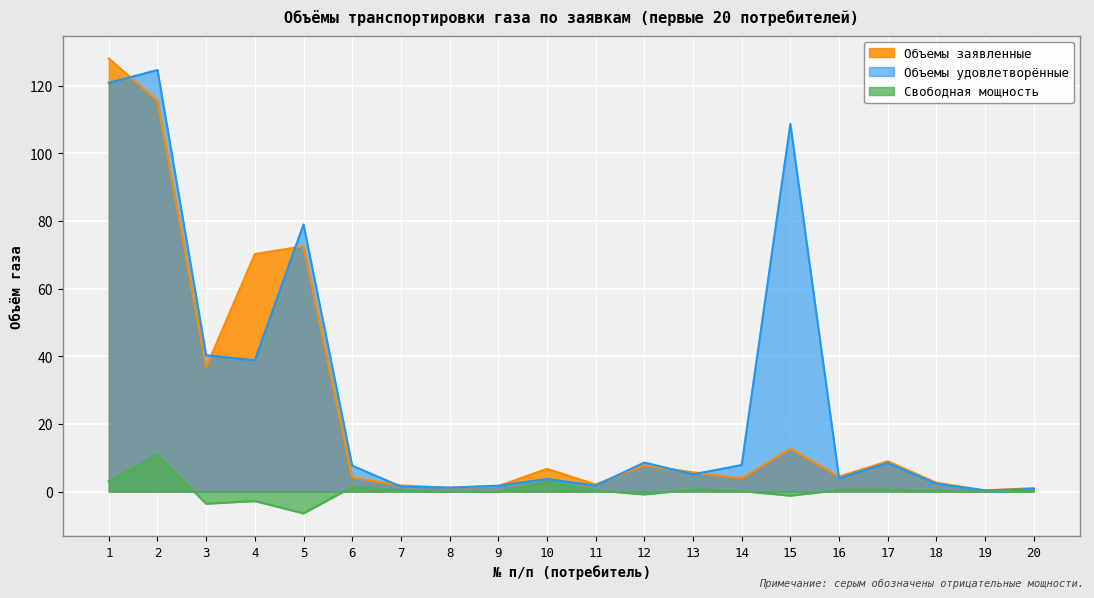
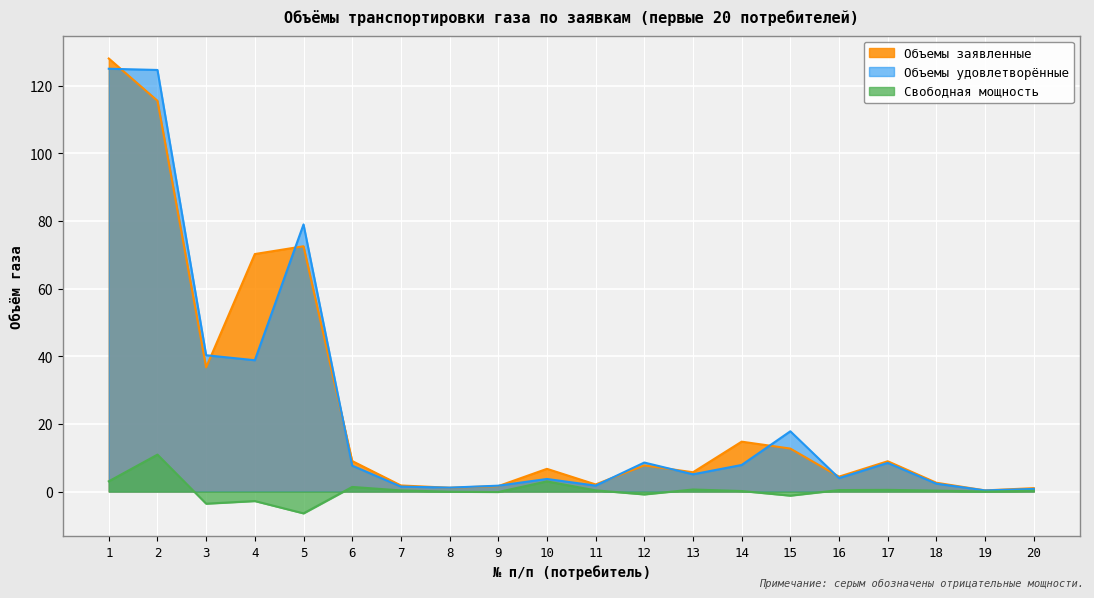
  {
    "Объемы заявленные": {
      "1": 128,
      "2": 116,
      "3": 37,
      "4": 70,
      "5": 73,
-     "6": 4,
+     "6": 9,
      "10": 7,
      "12": 8,
-     "14": 4,
+     "14": 15,
      "15": 13
    },
    "Объемы удовлетворённые": {
-     "1": 121,
+     "1": 125,
      "2": 125,
      "3": 40,
      "4": 39,
      "5": 79,
      "6": 8,
      "12": 9,
      "14": 8,
-     "15": 109
+     "15": 18
    }
  }
